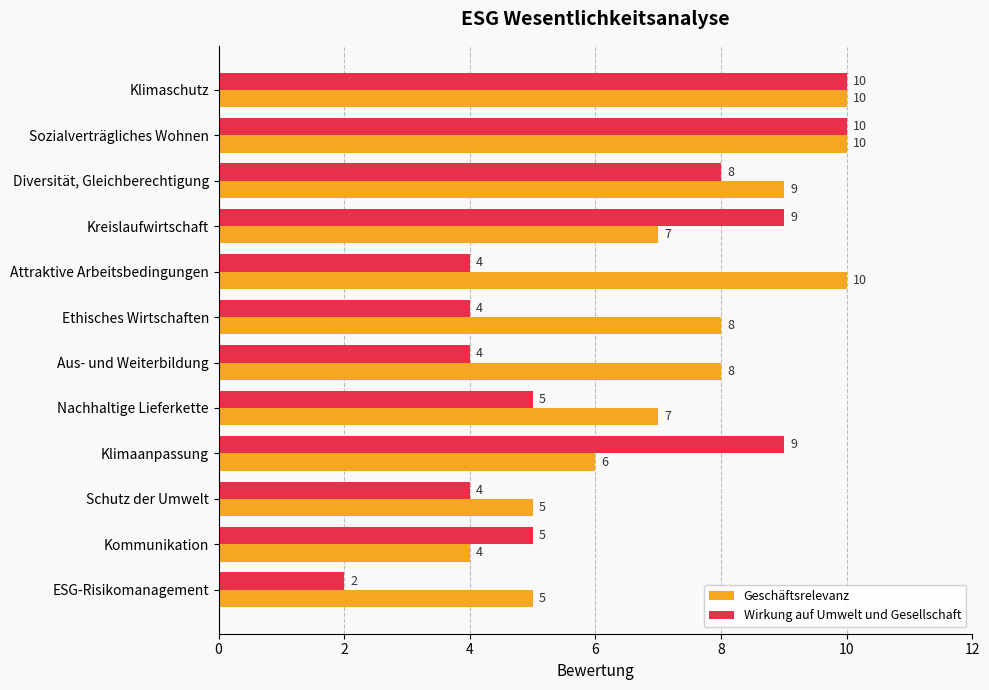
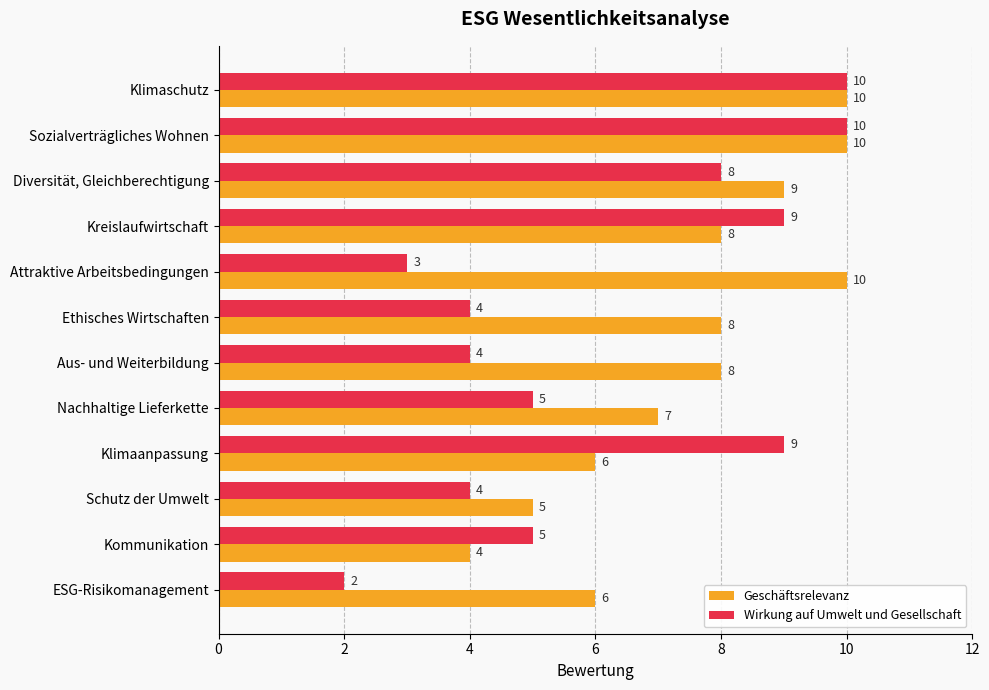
  {
    "Geschäftsrelevanz": {
      "Klimaschutz": 10,
      "Sozialverträgliches Wohnen": 10,
      "Diversität, Gleichberechtigung": 9,
-     "Kreislaufwirtschaft": 7,
+     "Kreislaufwirtschaft": 8,
      "Attraktive Arbeitsbedingungen": 10,
      "Ethisches Wirtschaften": 8,
      "Aus- und Weiterbildung": 8,
      "Nachhaltige Lieferkette": 7,
      "Klimaanpassung": 6,
      "Schutz der Umwelt": 5,
      "Kommunikation": 4,
-     "ESG-Risikomanagement": 5
+     "ESG-Risikomanagement": 6
    },
    "Wirkung auf Umwelt und Gesellschaft": {
      "Klimaschutz": 10,
      "Sozialverträgliches Wohnen": 10,
      "Diversität, Gleichberechtigung": 8,
      "Kreislaufwirtschaft": 9,
-     "Attraktive Arbeitsbedingungen": 4,
+     "Attraktive Arbeitsbedingungen": 3,
      "Ethisches Wirtschaften": 4,
      "Aus- und Weiterbildung": 4,
      "Nachhaltige Lieferkette": 5,
      "Klimaanpassung": 9,
      "Schutz der Umwelt": 4,
      "Kommunikation": 5,
      "ESG-Risikomanagement": 2
    }
  }
